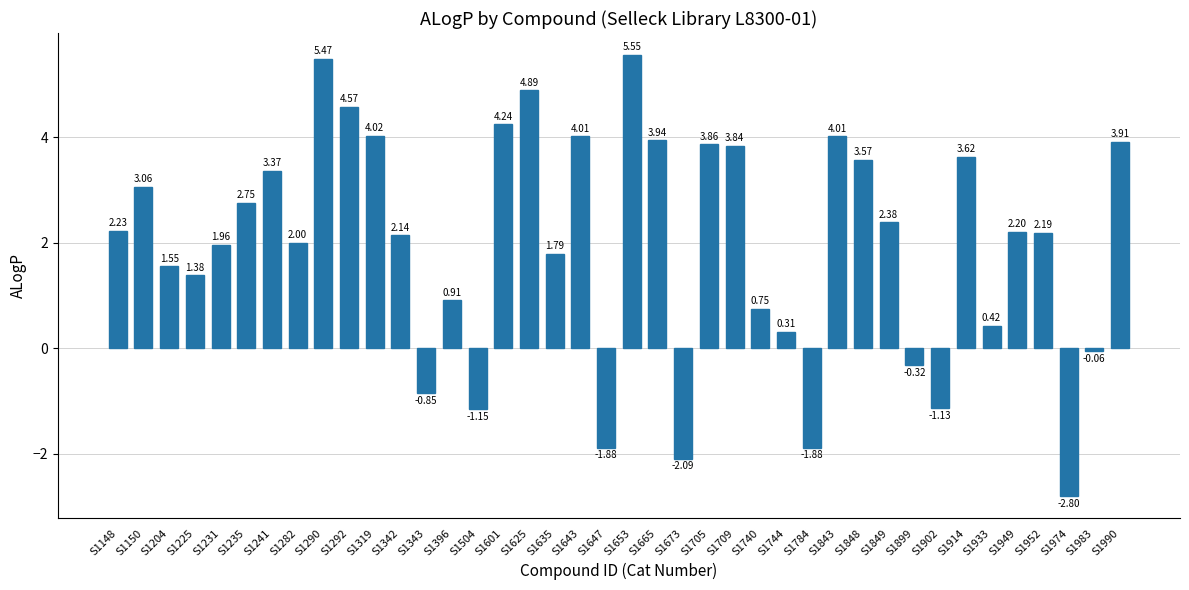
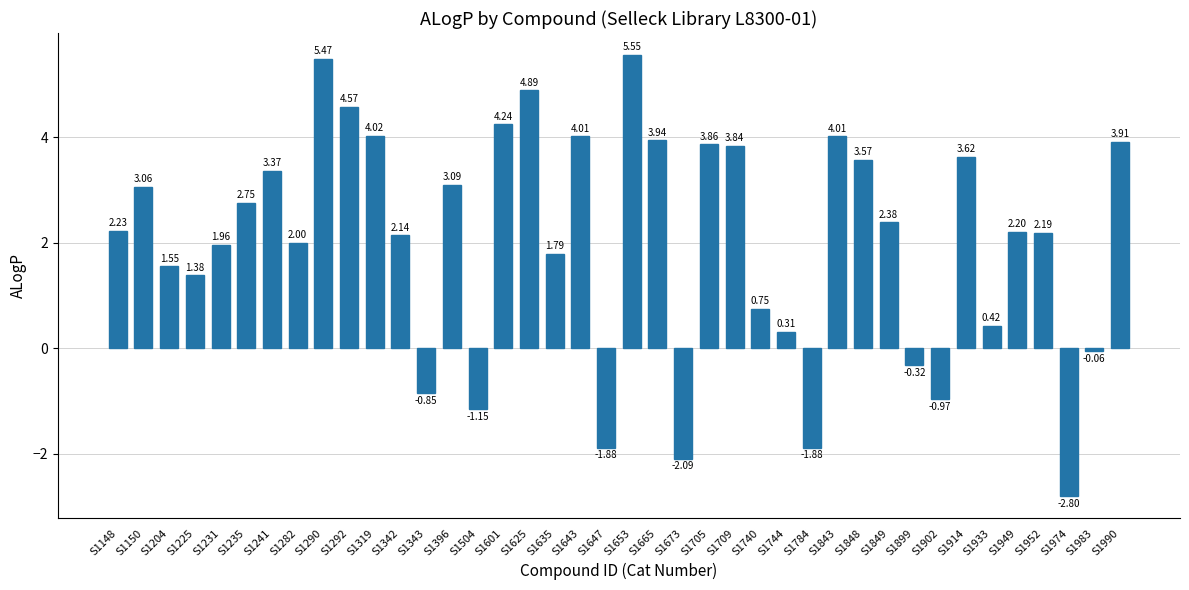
  {
    "S1148": 2.23,
    "S1150": 3.06,
    "S1204": 1.55,
    "S1225": 1.38,
    "S1231": 1.96,
    "S1235": 2.75,
    "S1241": 3.37,
    "S1282": 2.00,
    "S1290": 5.47,
    "S1292": 4.57,
    "S1319": 4.02,
    "S1342": 2.14,
    "S1343": -0.85,
-   "S1396": 0.91,
+   "S1396": 3.09,
    "S1504": -1.15,
    "S1601": 4.24,
    "S1625": 4.89,
    "S1635": 1.79,
    "S1643": 4.01,
    "S1647": -1.88,
    "S1653": 5.55,
    "S1665": 3.94,
    "S1673": -2.09,
    "S1705": 3.86,
    "S1709": 3.84,
    "S1740": 0.75,
    "S1744": 0.31,
    "S1784": -1.88,
    "S1843": 4.01,
    "S1848": 3.57,
    "S1849": 2.38,
    "S1899": -0.32,
-   "S1902": -1.13,
+   "S1902": -0.97,
    "S1914": 3.62,
    "S1933": 0.42,
    "S1949": 2.20,
    "S1952": 2.19,
    "S1974": -2.80,
    "S1983": -0.06,
    "S1990": 3.91
  }
